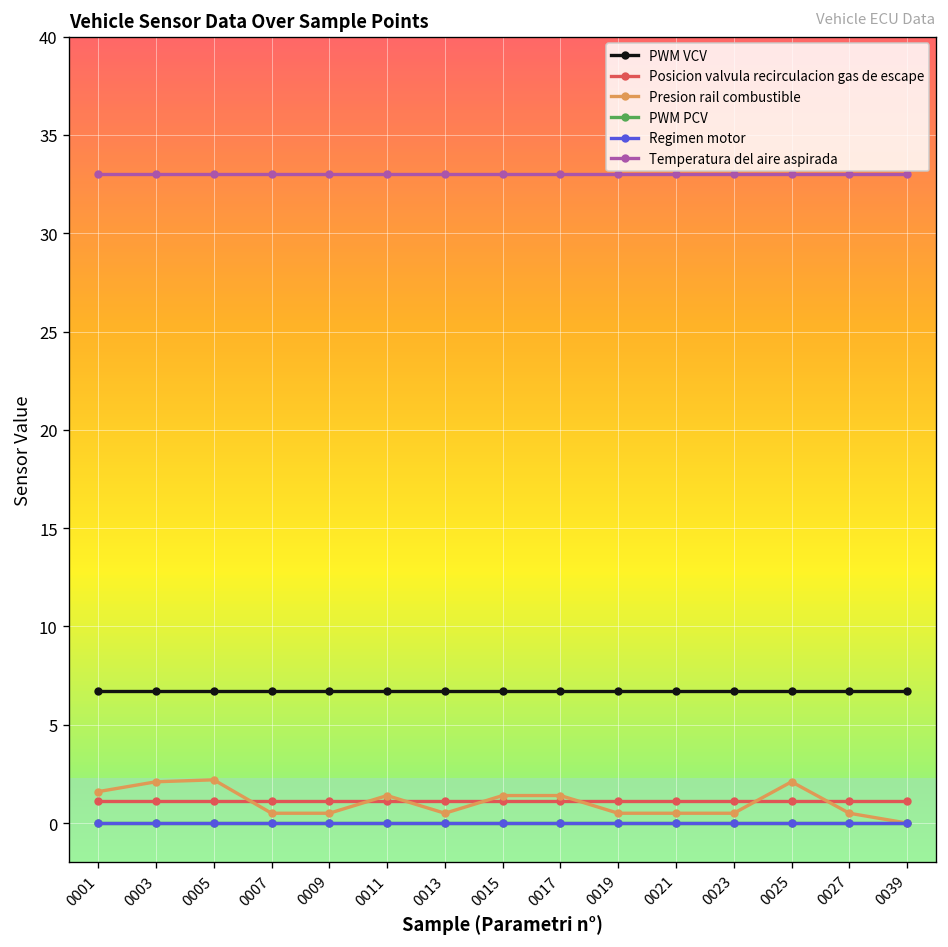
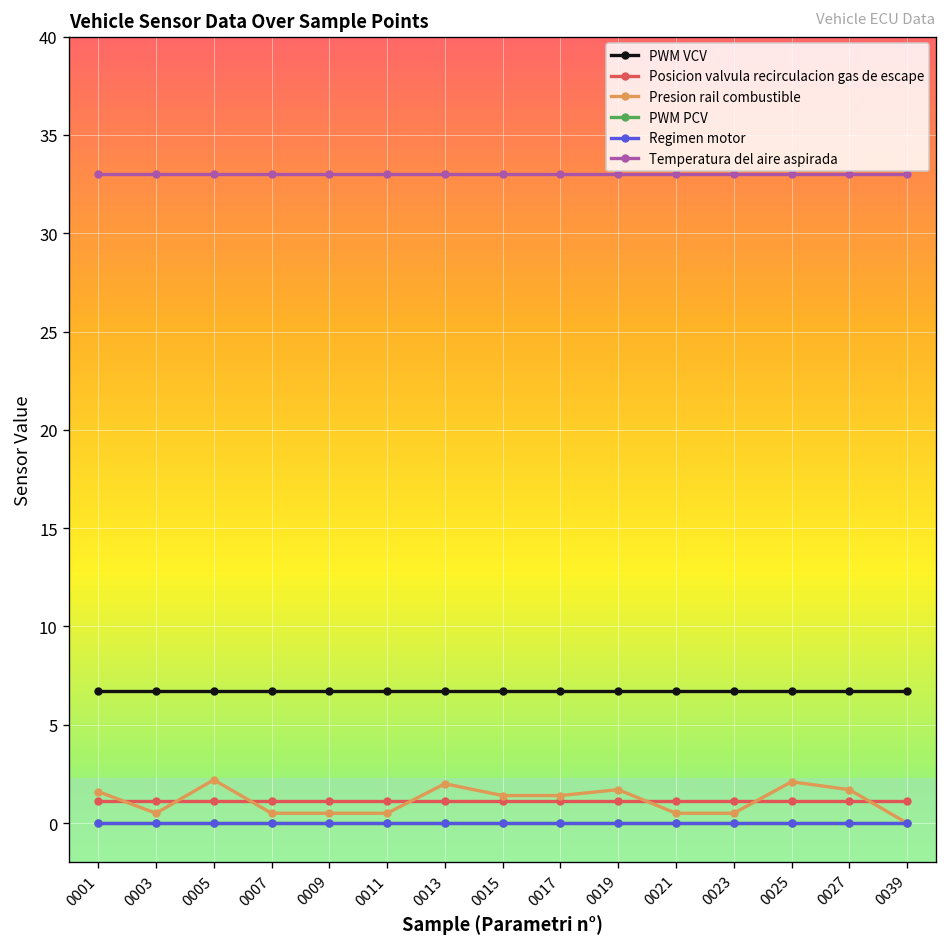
  {
    "PWM VCV": {
      "0001": 6.7,
      "0003": 6.7,
      "0005": 6.7,
      "0007": 6.7,
      "0009": 6.7,
      "0011": 6.7,
      "0013": 6.7,
      "0015": 6.7,
      "0017": 6.7,
      "0019": 6.7,
      "0021": 6.7,
      "0023": 6.7,
      "0025": 6.7,
      "0027": 6.7,
      "0039": 6.7
    },
    "Posicion valvula recirculacion gas de escape": {
      "0001": 1.1,
      "0003": 1.1,
      "0005": 1.1,
      "0007": 1.1,
      "0009": 1.1,
      "0011": 1.1,
      "0013": 1.1,
      "0015": 1.1,
      "0017": 1.1,
      "0019": 1.1,
      "0021": 1.1,
      "0023": 1.1,
      "0025": 1.1,
      "0027": 1.1,
      "0039": 1.1
    },
    "Presion rail combustible": {
      "0001": 1.6,
-     "0003": 2.1,
+     "0003": 0.5,
      "0005": 2.2,
      "0007": 0.5,
      "0009": 0.5,
-     "0011": 1.4,
-     "0013": 0.5,
+     "0011": 0.5,
+     "0013": 2.0,
      "0015": 1.4,
      "0017": 1.4,
-     "0019": 0.5,
+     "0019": 1.7,
      "0021": 0.5,
      "0023": 0.5,
      "0025": 2.1,
-     "0027": 0.5
+     "0027": 1.7
    },
    "Regimen motor": {
      "0001": 0.0,
      "0003": 0.0,
      "0005": 0.0,
      "0007": 0.0,
      "0009": 0.0,
      "0011": 0.0,
      "0013": 0.0,
      "0015": 0.0,
      "0017": 0.0,
      "0019": 0.0,
      "0021": 0.0,
      "0023": 0.0,
      "0025": 0.0,
      "0027": 0.0
    },
    "Temperatura del aire aspirada": {
      "0001": 33.0,
      "0003": 33.0,
      "0005": 33.0,
      "0007": 33.0,
      "0009": 33.0,
      "0011": 33.0,
      "0013": 33.0,
      "0015": 33.0,
      "0017": 33.0,
      "0019": 33.0,
      "0021": 33.0,
      "0023": 33.0,
      "0025": 33.0,
      "0027": 33.0,
      "0039": 33.0
    }
  }
